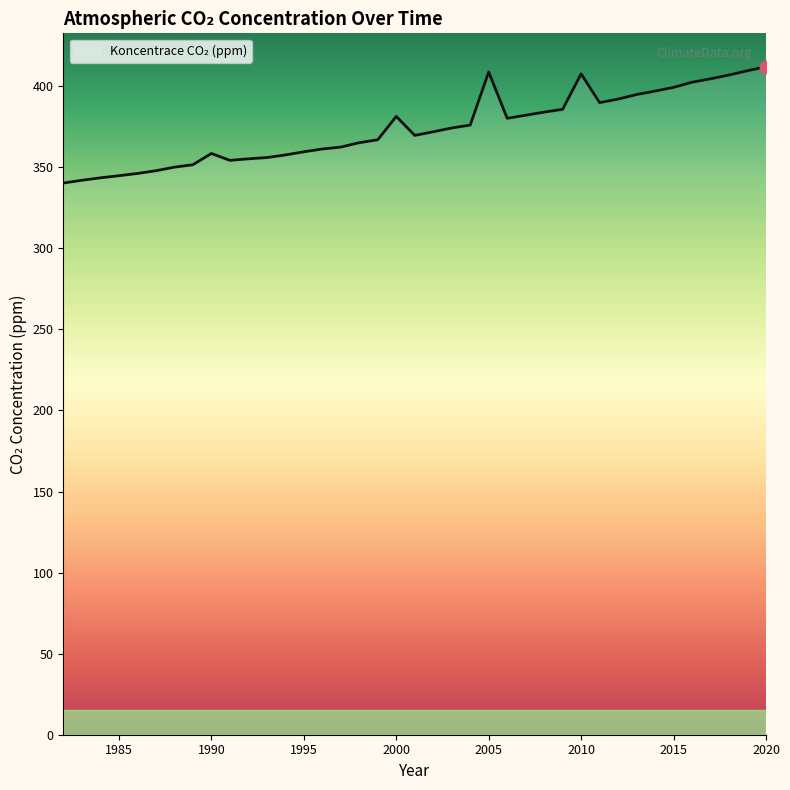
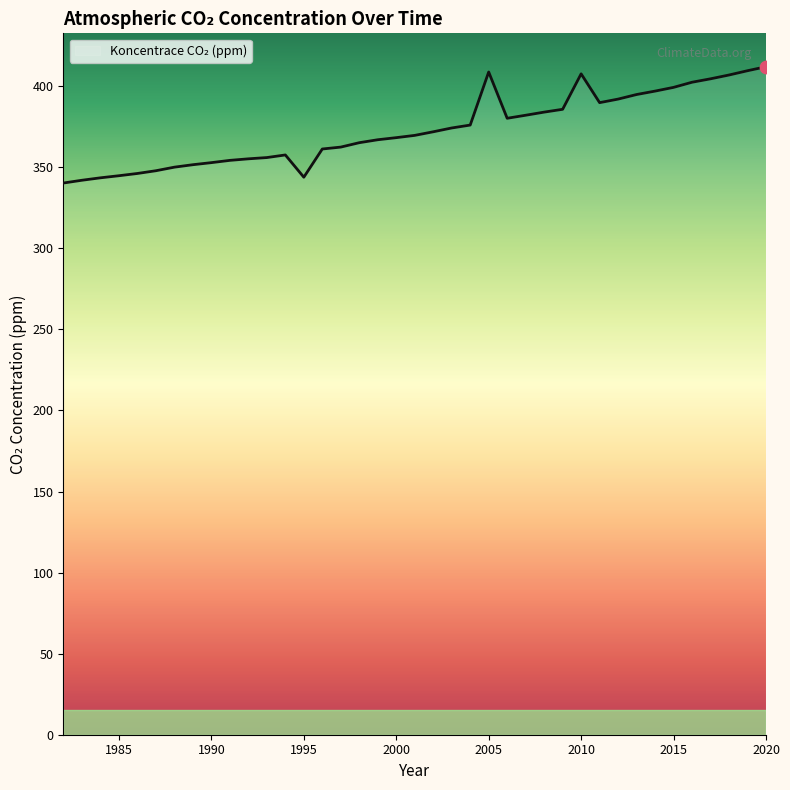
  {
    "Koncentrace CO₂ (ppm)": {
      "1985": 345,
-     "1990": 358,
-     "1995": 360,
-     "2000": 381,
+     "1990": 353,
+     "1995": 344,
+     "2000": 368,
      "2005": 409,
      "2010": 408,
      "2015": 399
    }
  }
